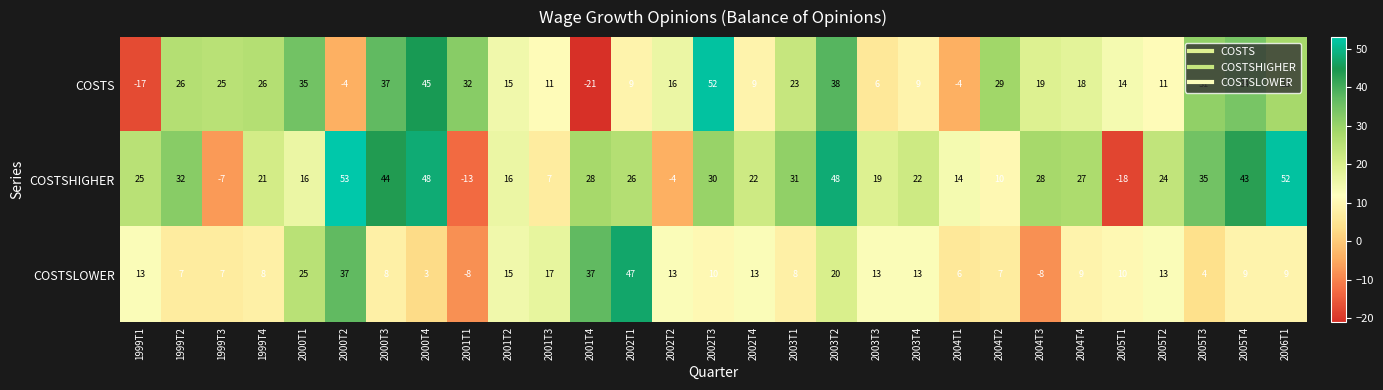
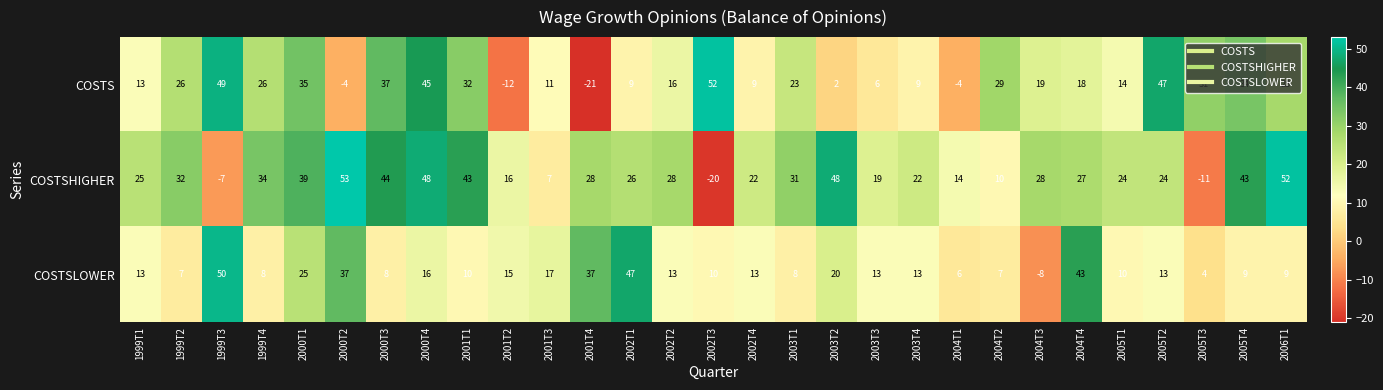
  {
    "COSTS": {
-     "1999T1": -17,
+     "1999T1": 13,
      "1999T2": 26,
-     "1999T3": 25,
+     "1999T3": 49,
      "1999T4": 26,
      "2000T1": 35,
      "2000T2": -4,
      "2000T3": 37,
      "2000T4": 45,
      "2001T1": 32,
-     "2001T2": 15,
+     "2001T2": -12,
      "2001T3": 11,
      "2001T4": -21,
      "2002T1": 9,
      "2002T2": 16,
      "2002T3": 52,
      "2002T4": 9,
      "2003T1": 23,
-     "2003T2": 38,
+     "2003T2": 2,
      "2003T3": 6,
      "2003T4": 9,
      "2004T1": -4,
      "2004T2": 29,
      "2004T3": 19,
      "2004T4": 18,
      "2005T1": 14,
-     "2005T2": 11
+     "2005T2": 47
    },
    "COSTSHIGHER": {
      "1999T1": 25,
      "1999T2": 32,
      "1999T3": -7,
-     "1999T4": 21,
-     "2000T1": 16,
+     "1999T4": 34,
+     "2000T1": 39,
      "2000T2": 53,
      "2000T3": 44,
      "2000T4": 48,
-     "2001T1": -13,
+     "2001T1": 43,
      "2001T2": 16,
      "2001T3": 7,
      "2001T4": 28,
      "2002T1": 26,
-     "2002T2": -4,
-     "2002T3": 30,
+     "2002T2": 28,
+     "2002T3": -20,
      "2002T4": 22,
      "2003T1": 31,
      "2003T2": 48,
      "2003T3": 19,
      "2003T4": 22,
      "2004T1": 14,
      "2004T2": 10,
      "2004T3": 28,
      "2004T4": 27,
-     "2005T1": -18,
+     "2005T1": 24,
      "2005T2": 24,
-     "2005T3": 35,
+     "2005T3": -11,
      "2005T4": 43,
      "2006T1": 52
    },
    "COSTSLOWER": {
      "1999T1": 13,
      "1999T2": 7,
-     "1999T3": 7,
+     "1999T3": 50,
      "1999T4": 8,
      "2000T1": 25,
      "2000T2": 37,
      "2000T3": 8,
-     "2000T4": 3,
-     "2001T1": -8,
+     "2000T4": 16,
+     "2001T1": 10,
      "2001T2": 15,
      "2001T3": 17,
      "2001T4": 37,
      "2002T1": 47,
      "2002T2": 13,
      "2002T3": 10,
      "2002T4": 13,
      "2003T1": 8,
      "2003T2": 20,
      "2003T3": 13,
      "2003T4": 13,
      "2004T1": 6,
      "2004T2": 7,
      "2004T3": -8,
-     "2004T4": 9,
+     "2004T4": 43,
      "2005T1": 10,
      "2005T2": 13,
      "2005T3": 4,
      "2005T4": 9,
      "2006T1": 9
    }
  }
